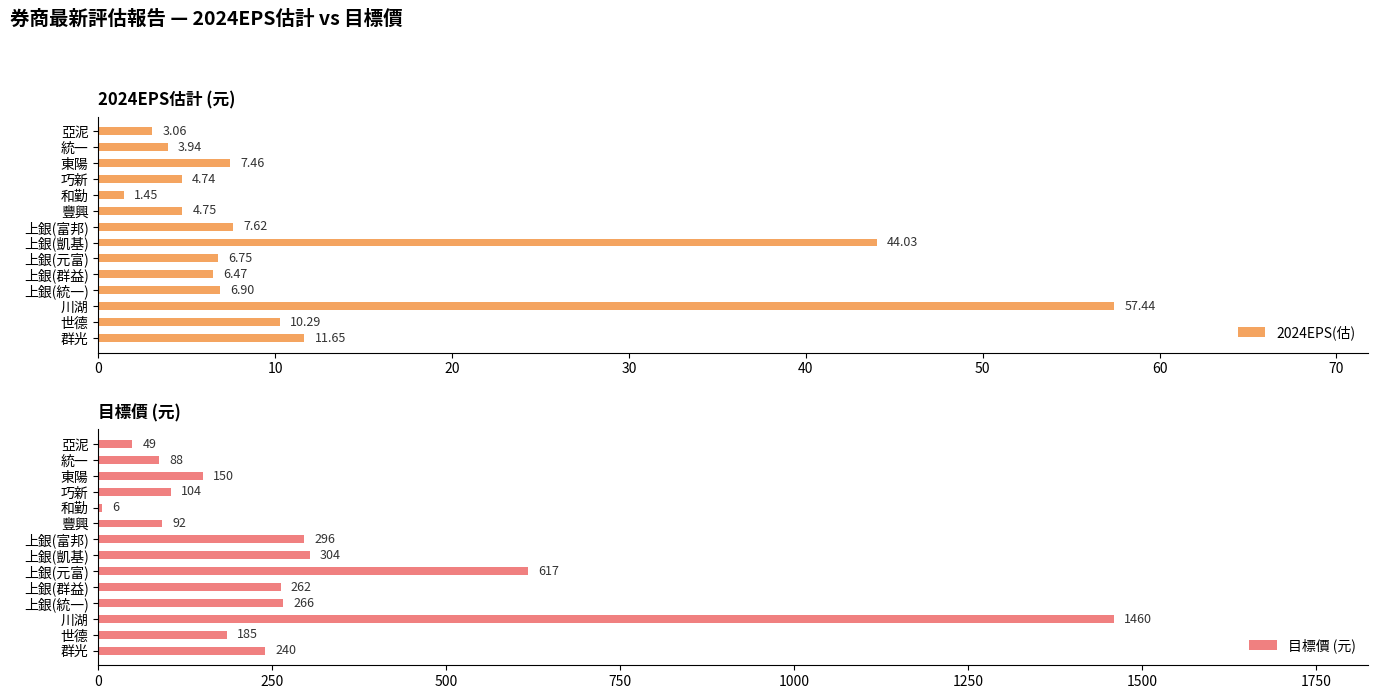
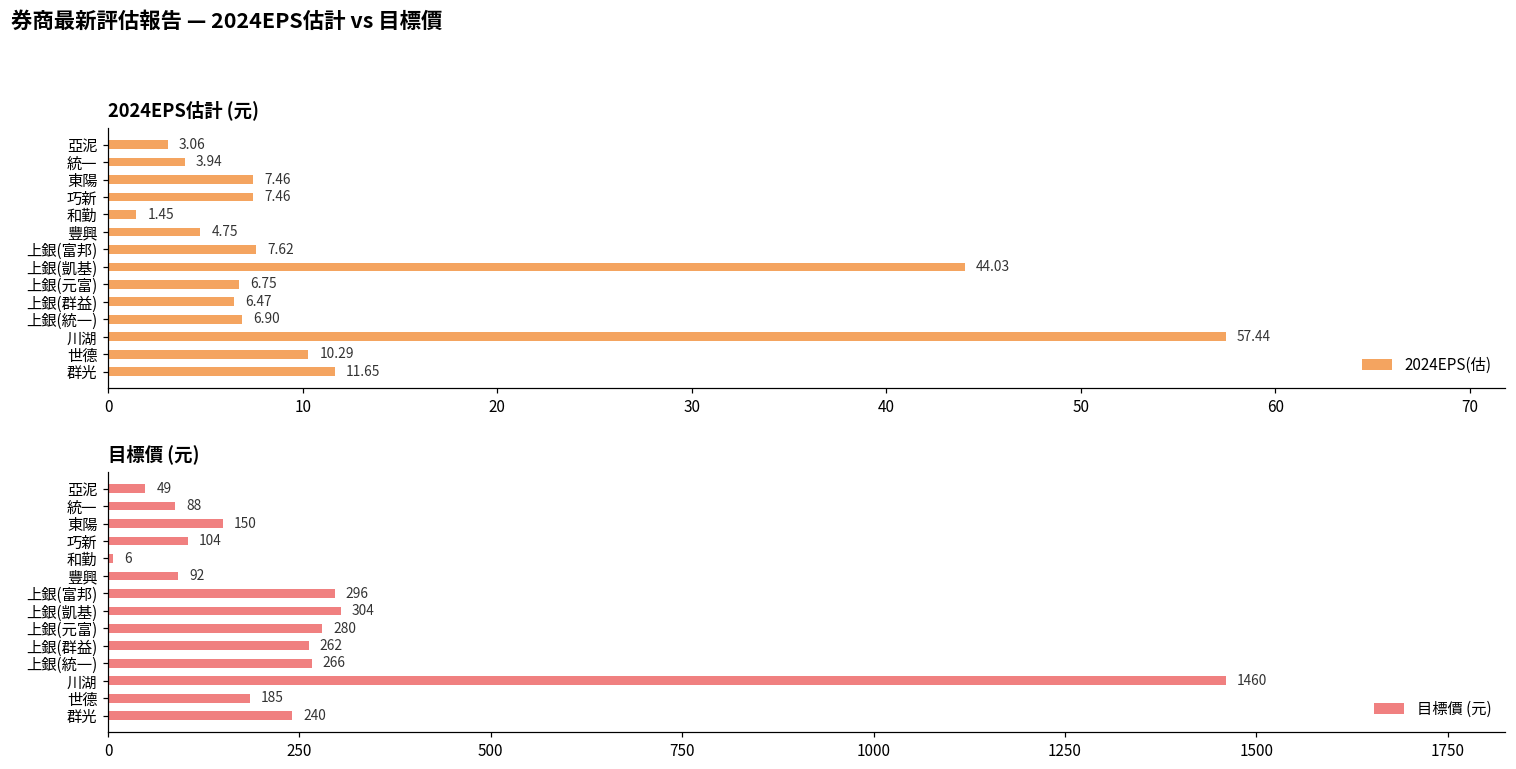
  {
    "2024EPS估計 (元)": {
      "亞泥": 3.06,
      "統一": 3.94,
      "東陽": 7.46,
-     "巧新": 4.74,
+     "巧新": 7.46,
      "和勤": 1.45,
      "豐興": 4.75,
      "上銀(富邦)": 7.62,
      "上銀(凱基)": 44.03,
      "上銀(元富)": 6.75,
      "上銀(群益)": 6.47,
      "上銀(統一)": 6.90,
      "川湖": 57.44,
      "世德": 10.29,
      "群光": 11.65
    },
    "目標價 (元)": {
      "亞泥": 49,
      "統一": 88,
      "東陽": 150,
      "巧新": 104,
      "和勤": 6,
      "豐興": 92,
      "上銀(富邦)": 296,
      "上銀(凱基)": 304,
-     "上銀(元富)": 617,
+     "上銀(元富)": 280,
      "上銀(群益)": 262,
      "上銀(統一)": 266,
      "川湖": 1460,
      "世德": 185,
      "群光": 240
    }
  }
